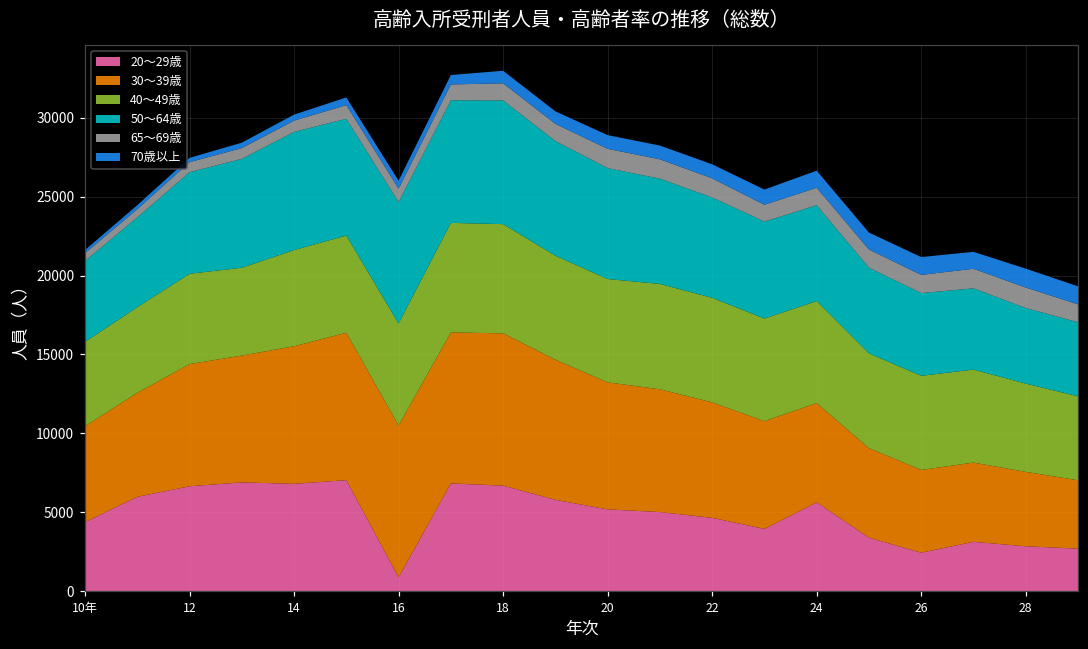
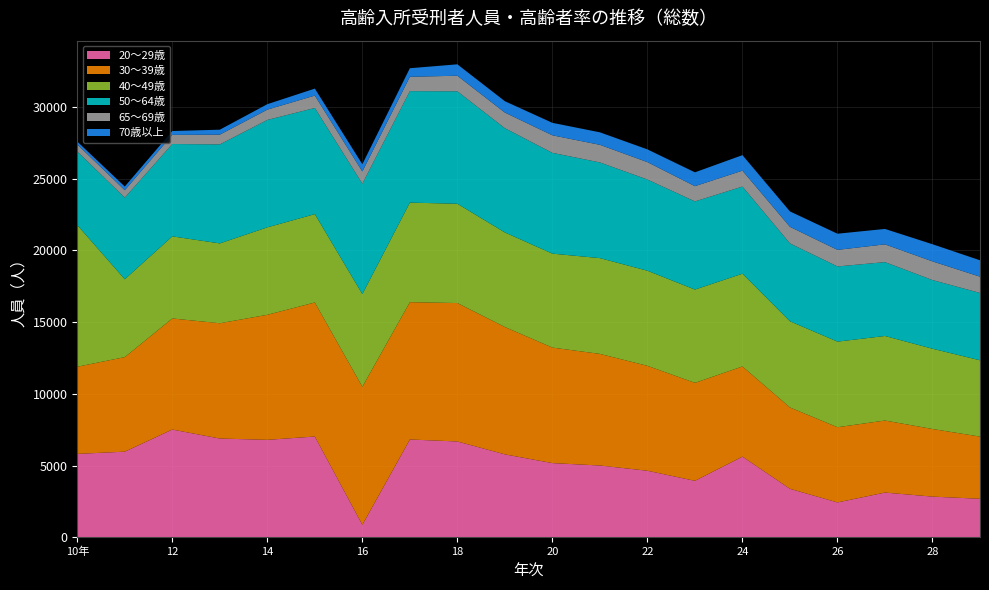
  {
    "20～29歳": {
-     "10年": 4400,
-     "12": 6600,
+     "10年": 5800,
+     "12": 7500,
      "14": 6800,
      "16": 900,
      "18": 6700,
      "20": 5200,
      "22": 4600,
      "24": 5600,
      "26": 2400,
      "28": 2800
    },
    "30～39歳": {
      "10年": 6100,
      "12": 7700,
      "14": 8700,
      "16": 9600,
      "18": 9700,
      "20": 8100,
      "22": 7300,
      "24": 6300,
      "26": 5200,
      "28": 4700
    },
    "40～49歳": {
-     "10年": 5300,
+     "10年": 9900,
      "12": 5700,
      "14": 6100,
      "16": 6500,
      "18": 6900,
      "20": 6600,
      "22": 6600,
      "24": 6500,
      "26": 6000,
      "28": 5600
    },
    "50～64歳": {
      "10年": 5100,
      "12": 6400,
      "14": 7500,
      "16": 7700,
      "18": 7800,
      "20": 7000,
      "22": 6400,
      "24": 6100,
      "26": 5200,
      "28": 4800
    },
    "65～69歳": {
      "10年": 500,
      "12": 600,
      "14": 700,
      "16": 900,
      "18": 1100,
      "20": 1200,
      "22": 1200,
      "24": 1100,
      "26": 1200,
      "28": 1300
    },
    "70歳以上": {
      "10年": 200,
      "12": 300,
      "14": 400,
      "16": 500,
      "18": 800,
      "20": 900,
      "22": 900,
      "24": 1100,
      "26": 1100,
      "28": 1200
    }
  }
